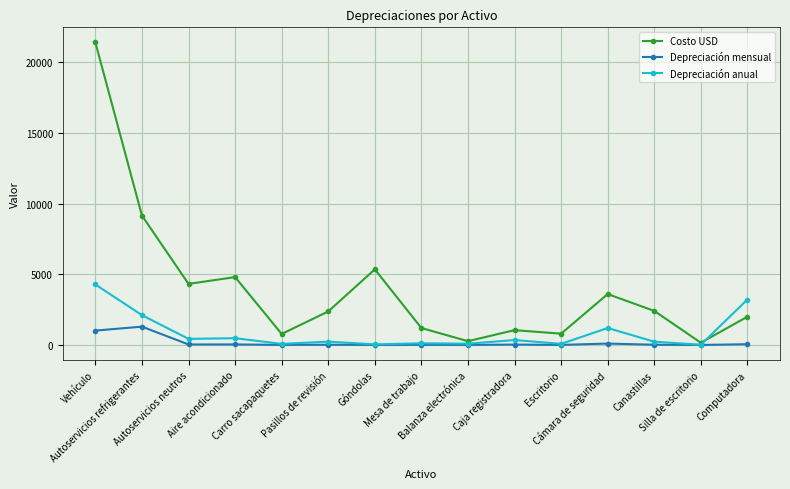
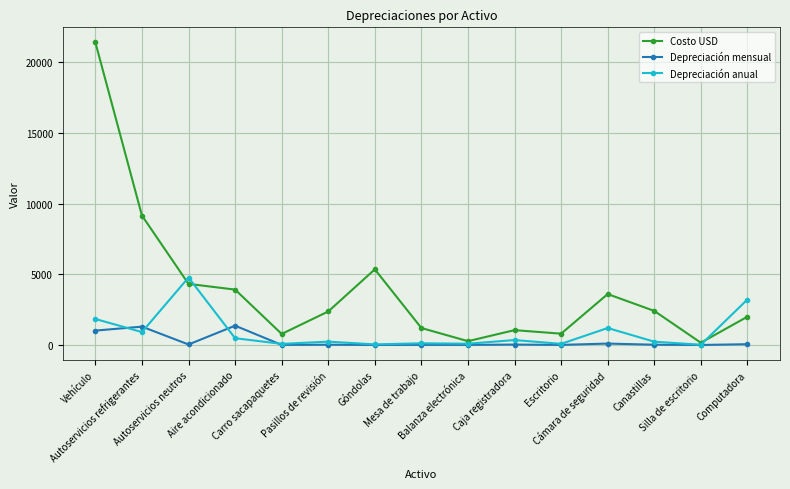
  {
    "Costo USD": {
      "Vehículo": 21400,
      "Autoservicios refrigerantes": 9200,
      "Autoservicios neutros": 4300,
-     "Aire acondicionado": 4800,
+     "Aire acondicionado": 3900,
      "Carro sacapaquetes": 800,
      "Pasillos de revisión": 2400,
      "Góndolas": 5300,
      "Mesa de trabajo": 1200,
      "Caja registradora": 1100,
      "Escritorio": 800,
      "Cámara de seguridad": 3600,
      "Canastillas": 2400,
      "Computadora": 2000
    },
    "Depreciación mensual": {
      "Vehículo": 1000,
      "Autoservicios refrigerantes": 1300,
      "Autoservicios neutros": 0,
-     "Aire acondicionado": 0,
+     "Aire acondicionado": 1400,
      "Pasillos de revisión": 0,
      "Caja registradora": 0,
      "Cámara de seguridad": 100,
      "Canastillas": 0,
      "Computadora": 100
    },
    "Depreciación anual": {
-     "Vehículo": 4300,
-     "Autoservicios refrigerantes": 2100,
-     "Autoservicios neutros": 400,
+     "Vehículo": 1800,
+     "Autoservicios refrigerantes": 900,
+     "Autoservicios neutros": 4800,
      "Aire acondicionado": 500,
      "Pasillos de revisión": 200,
      "Caja registradora": 400,
      "Cámara de seguridad": 1200,
      "Canastillas": 200,
      "Computadora": 3200
    }
  }
